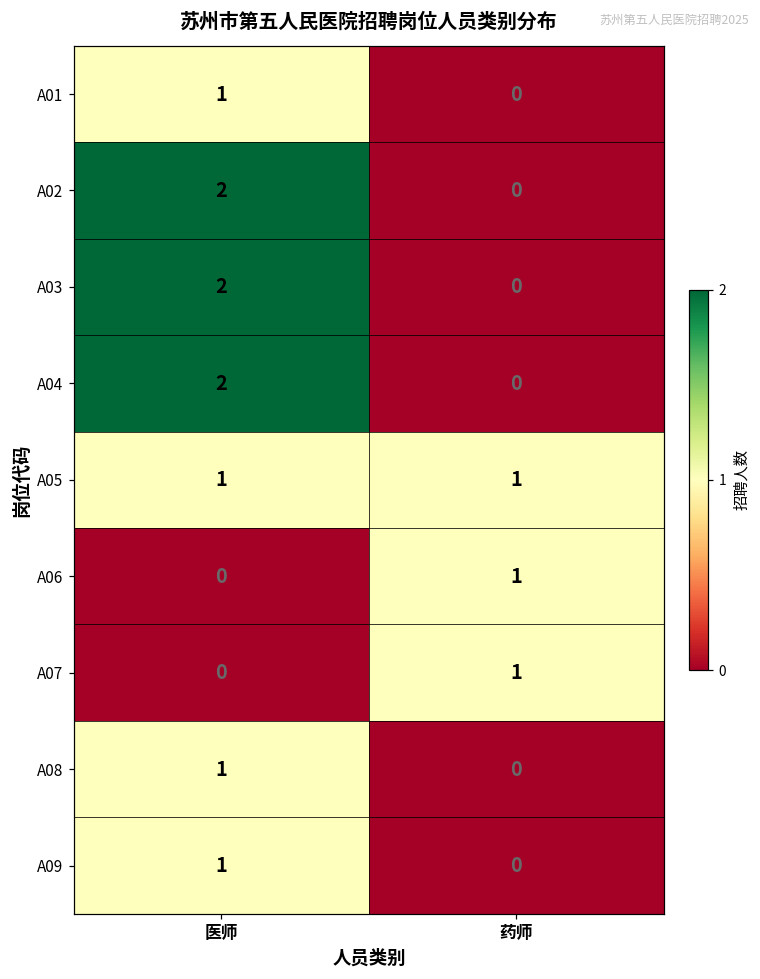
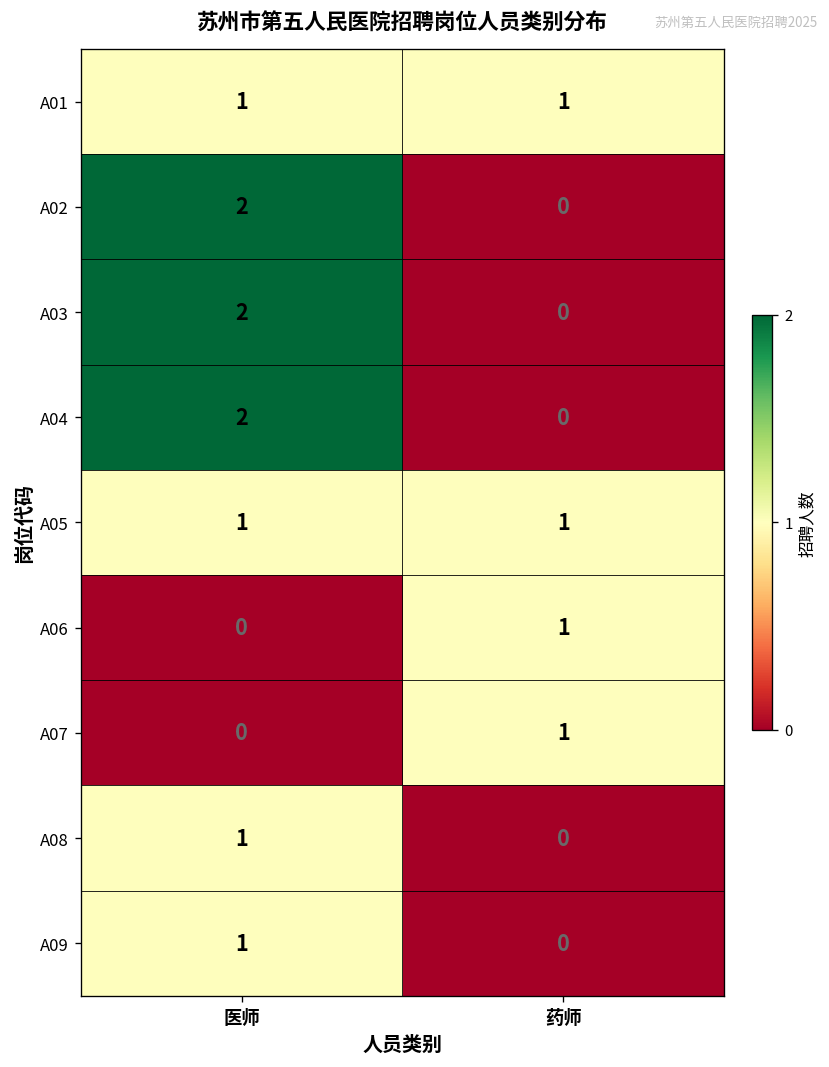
  {
    "A01": {
      "医师": 1,
-     "药师": 0
+     "药师": 1
    },
    "A02": {
      "医师": 2,
      "药师": 0
    },
    "A03": {
      "医师": 2,
      "药师": 0
    },
    "A04": {
      "医师": 2,
      "药师": 0
    },
    "A05": {
      "医师": 1,
      "药师": 1
    },
    "A06": {
      "医师": 0,
      "药师": 1
    },
    "A07": {
      "医师": 0,
      "药师": 1
    },
    "A08": {
      "医师": 1,
      "药师": 0
    },
    "A09": {
      "医师": 1,
      "药师": 0
    }
  }
